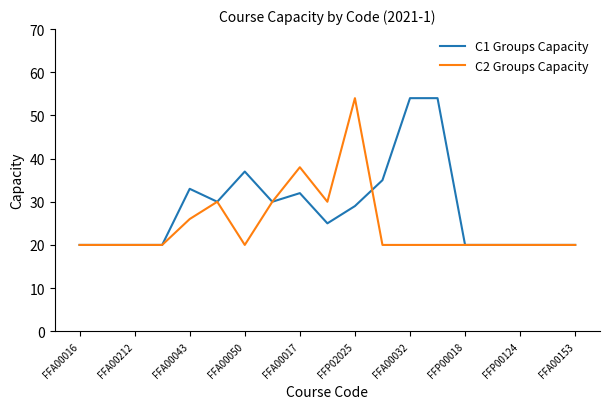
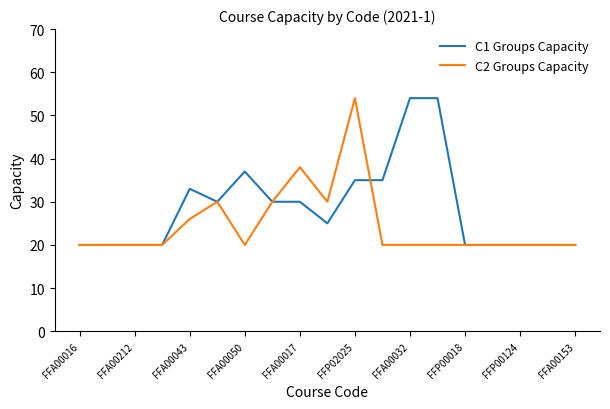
  {
    "C1 Groups Capacity": {
      "FFA00043": 33,
      "FFA00050": 37,
-     "FFA00017": 32,
-     "FFP02025": 29,
+     "FFA00017": 30,
+     "FFP02025": 35,
      "FFA00032": 54
    },
    "C2 Groups Capacity": {
      "FFA00043": 26,
      "FFA00050": 20,
      "FFA00017": 38,
      "FFP02025": 54,
      "FFA00032": 20
    }
  }
